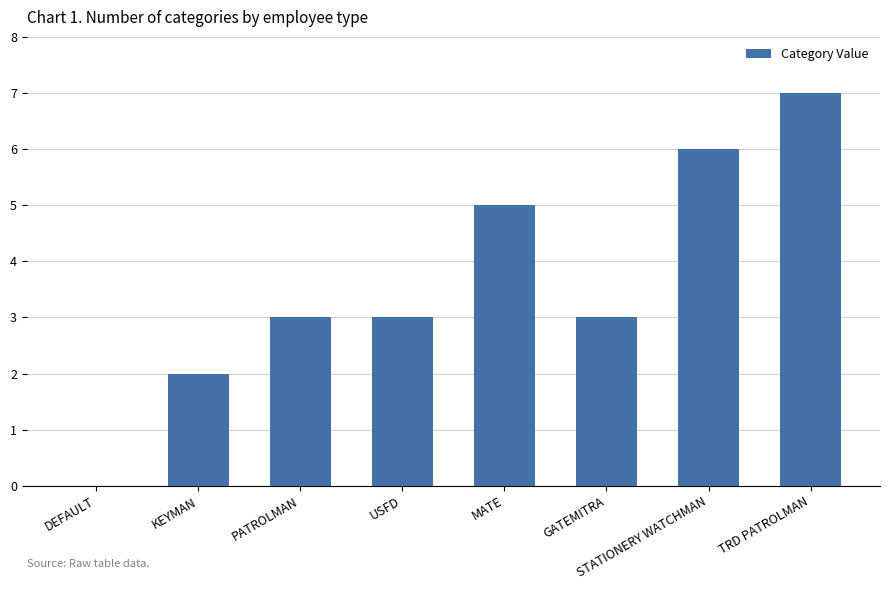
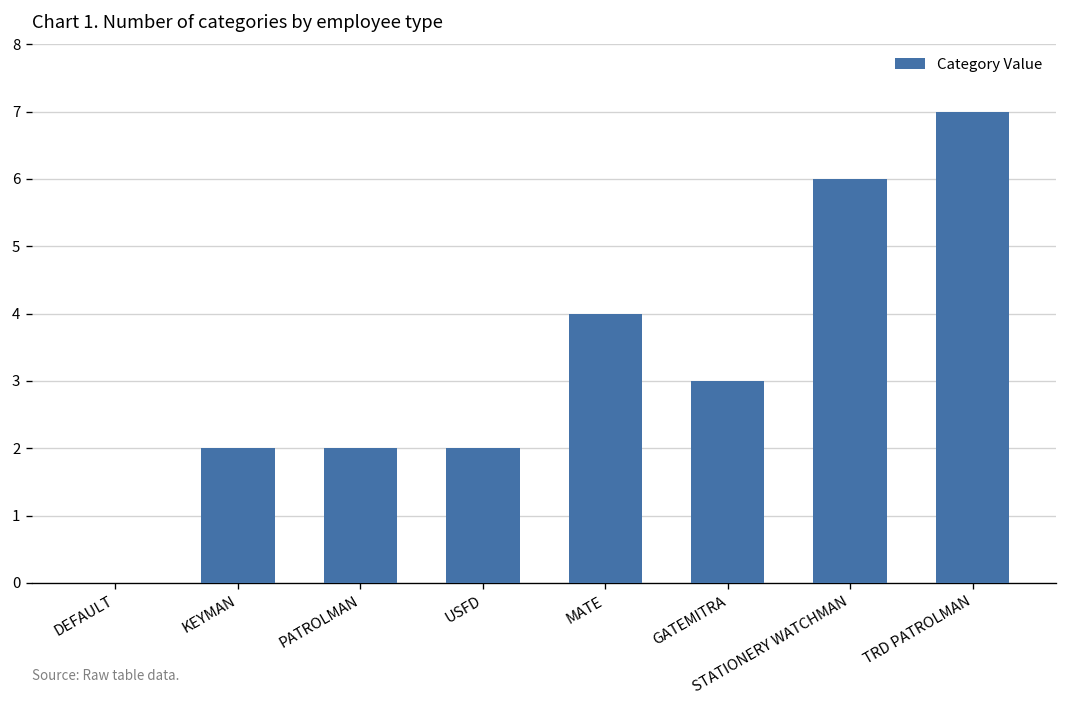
  {
    "DEFAULT": 0,
    "KEYMAN": 2,
-   "PATROLMAN": 3,
-   "USFD": 3,
-   "MATE": 5,
+   "PATROLMAN": 2,
+   "USFD": 2,
+   "MATE": 4,
    "GATEMITRA": 3,
    "STATIONERY WATCHMAN": 6,
    "TRD PATROLMAN": 7
  }
